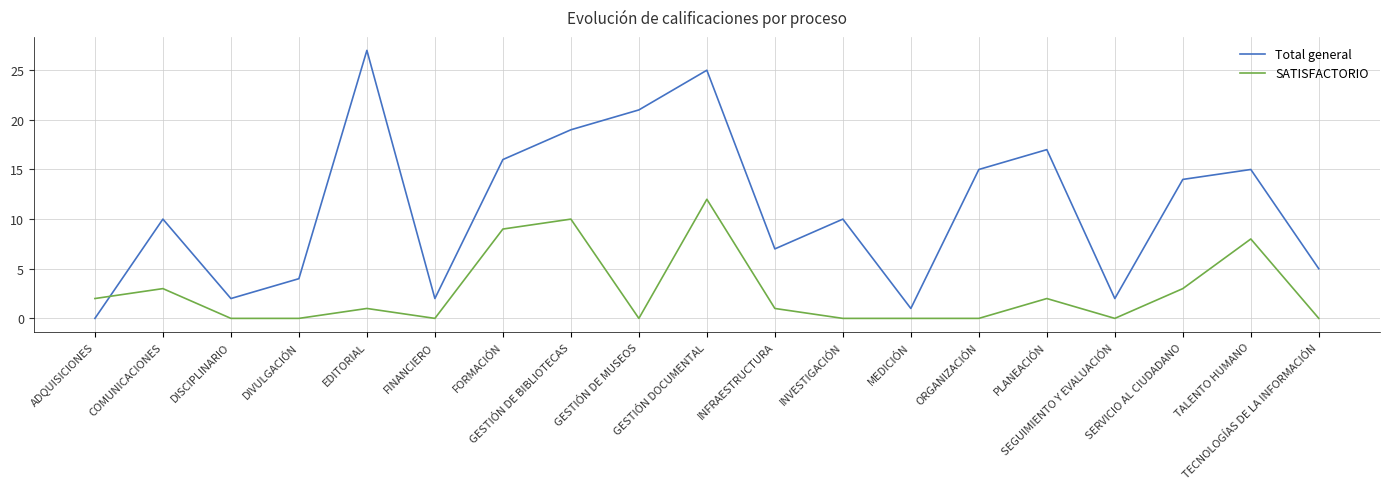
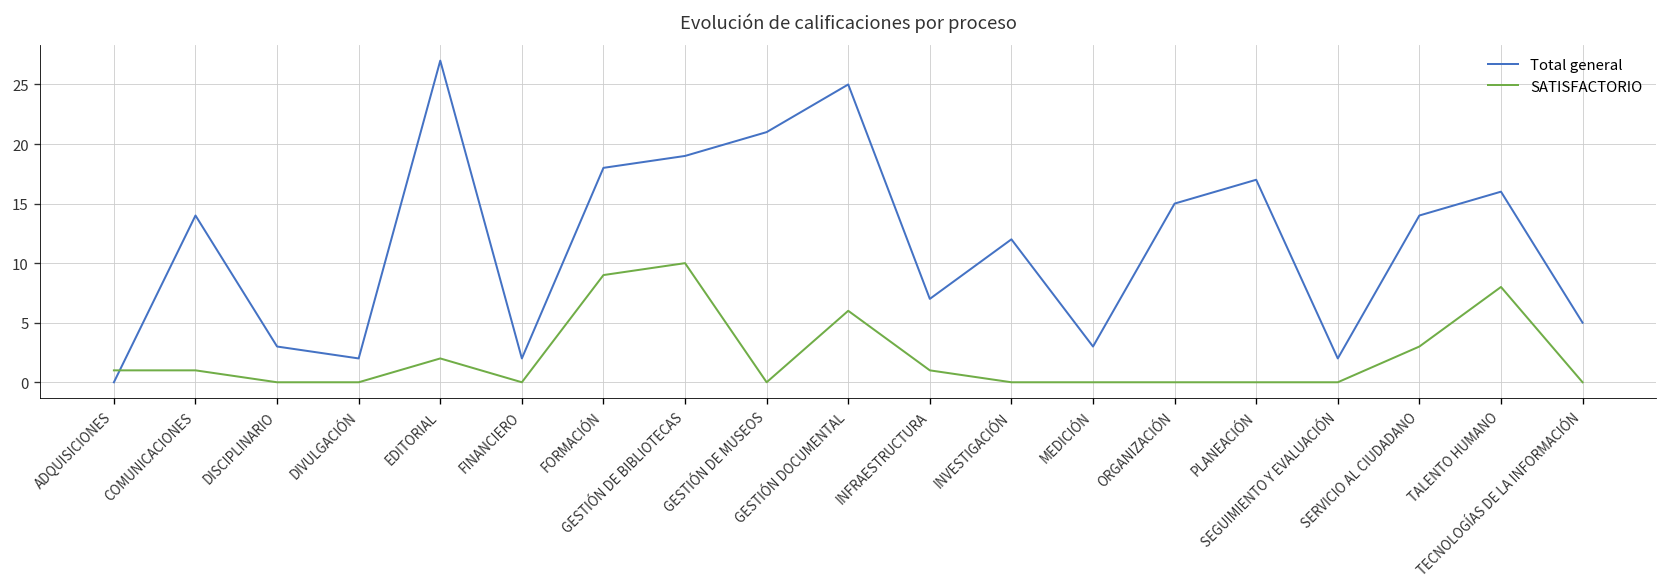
  {
    "Total general": {
      "ADQUISICIONES": 0,
-     "COMUNICACIONES": 10,
-     "DISCIPLINARIO": 2,
-     "DIVULGACIÓN": 4,
+     "COMUNICACIONES": 14,
+     "DISCIPLINARIO": 3,
+     "DIVULGACIÓN": 2,
      "EDITORIAL": 27,
      "FINANCIERO": 2,
-     "FORMACIÓN": 16,
+     "FORMACIÓN": 18,
      "GESTIÓN DE BIBLIOTECAS": 19,
      "GESTIÓN DE MUSEOS": 21,
      "GESTIÓN DOCUMENTAL": 25,
      "INFRAESTRUCTURA": 7,
-     "INVESTIGACIÓN": 10,
-     "MEDICIÓN": 1,
+     "INVESTIGACIÓN": 12,
+     "MEDICIÓN": 3,
      "ORGANIZACIÓN": 15,
      "PLANEACIÓN": 17,
      "SEGUIMIENTO Y EVALUACIÓN": 2,
      "SERVICIO AL CIUDADANO": 14,
-     "TALENTO HUMANO": 15,
+     "TALENTO HUMANO": 16,
      "TECNOLOGÍAS DE LA INFORMACIÓN": 5
    },
    "SATISFACTORIO": {
-     "ADQUISICIONES": 2,
-     "COMUNICACIONES": 3,
+     "ADQUISICIONES": 1,
+     "COMUNICACIONES": 1,
      "DISCIPLINARIO": 0,
      "DIVULGACIÓN": 0,
-     "EDITORIAL": 1,
+     "EDITORIAL": 2,
      "FINANCIERO": 0,
      "FORMACIÓN": 9,
      "GESTIÓN DE BIBLIOTECAS": 10,
      "GESTIÓN DE MUSEOS": 0,
-     "GESTIÓN DOCUMENTAL": 12,
+     "GESTIÓN DOCUMENTAL": 6,
      "INFRAESTRUCTURA": 1,
      "INVESTIGACIÓN": 0,
      "MEDICIÓN": 0,
      "ORGANIZACIÓN": 0,
-     "PLANEACIÓN": 2,
+     "PLANEACIÓN": 0,
      "SEGUIMIENTO Y EVALUACIÓN": 0,
      "SERVICIO AL CIUDADANO": 3,
      "TALENTO HUMANO": 8,
      "TECNOLOGÍAS DE LA INFORMACIÓN": 0
    }
  }
